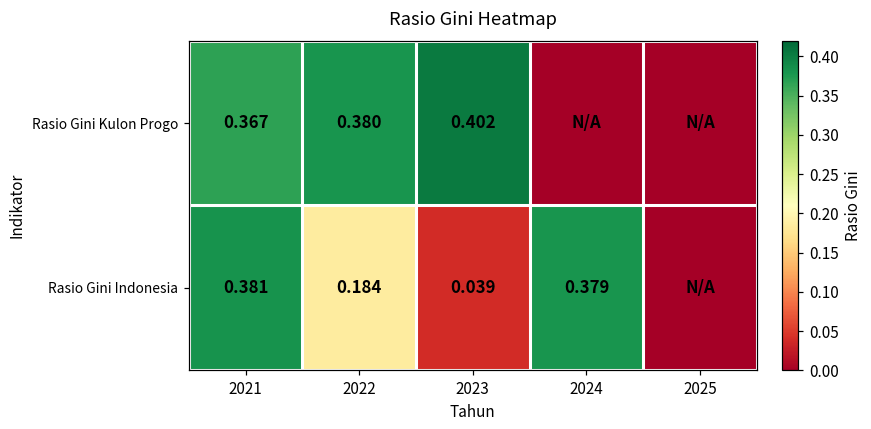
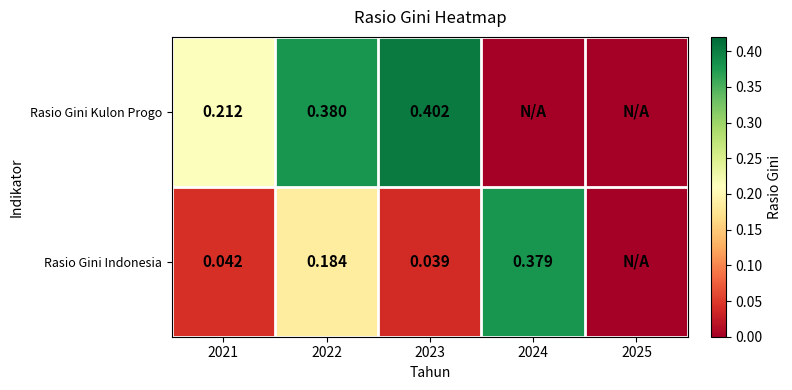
  {
    "Rasio Gini Kulon Progo": {
-     "2021": 0.367,
+     "2021": 0.212,
      "2022": 0.380,
      "2023": 0.402
    },
    "Rasio Gini Indonesia": {
-     "2021": 0.381,
+     "2021": 0.042,
      "2022": 0.184,
      "2023": 0.039,
      "2024": 0.379
    }
  }
